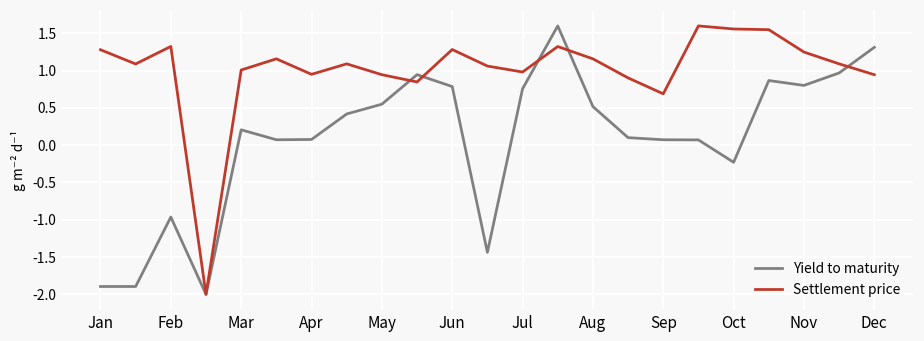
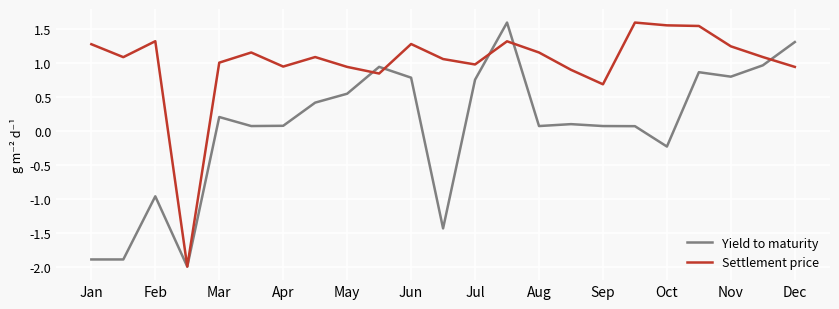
  {
    "Yield to maturity": {
      "Jan": -1.9,
      "Feb": -1.0,
      "Mar": 0.2,
      "Apr": 0.1,
      "May": 0.6,
      "Jun": 0.8,
      "Jul": 0.8,
-     "Aug": 0.5,
+     "Aug": 0.1,
      "Sep": 0.1,
      "Oct": -0.2,
      "Nov": 0.8,
      "Dec": 1.3
    },
    "Settlement price": {
      "Jan": 1.3,
      "Feb": 1.3,
      "Mar": 1.0,
      "Apr": 1.0,
      "May": 0.9,
      "Jun": 1.3,
      "Jul": 1.0,
      "Aug": 1.2,
      "Sep": 0.7,
      "Oct": 1.6,
      "Nov": 1.2,
      "Dec": 0.9
    }
  }
